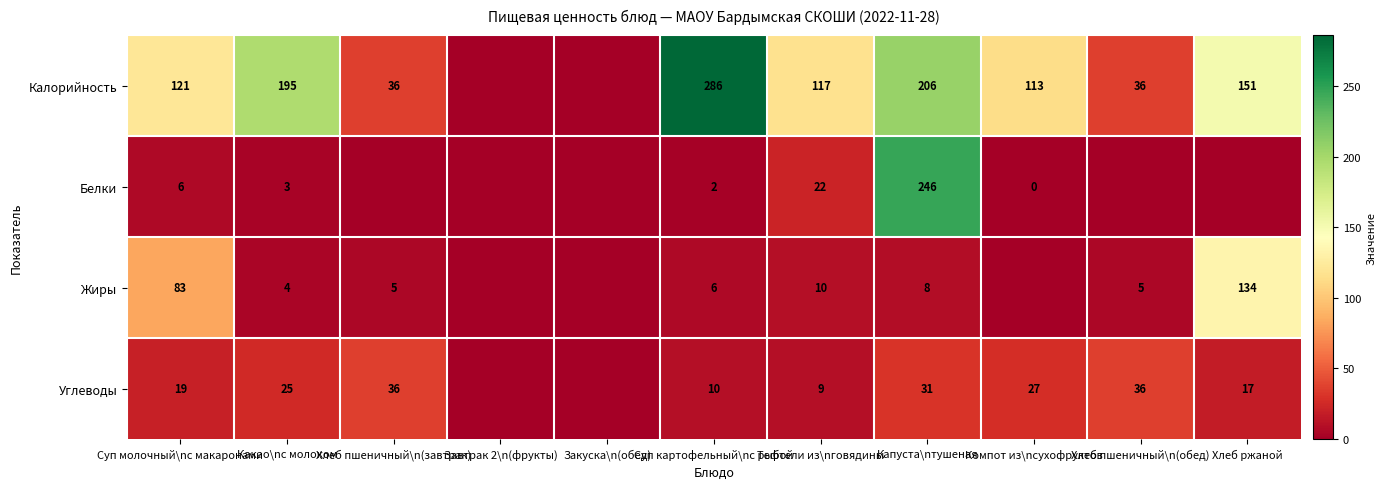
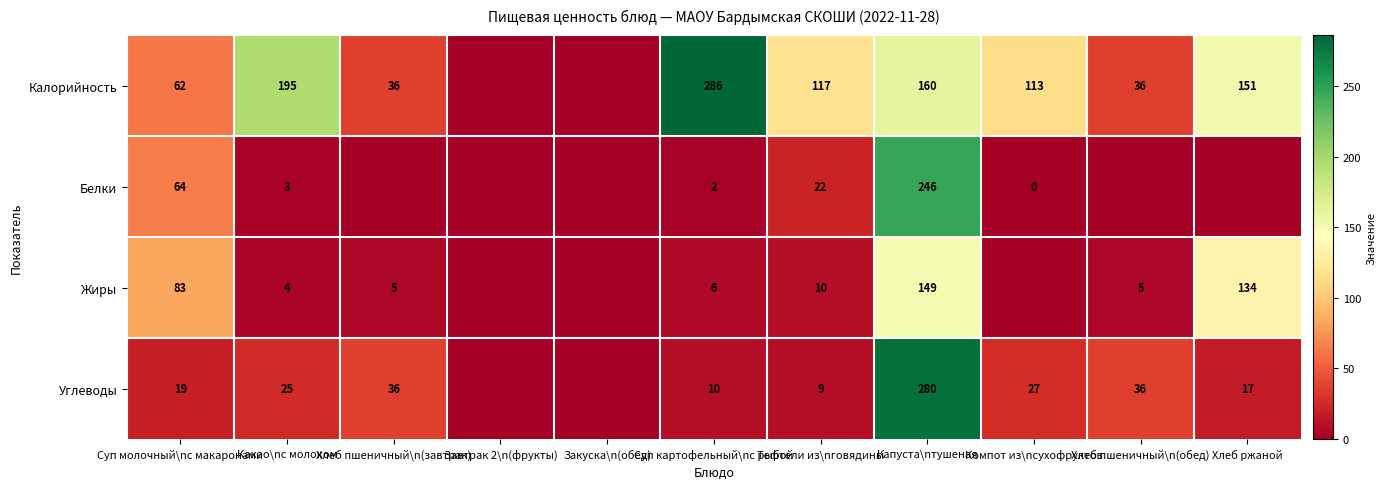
  {
    "Калорийность": {
-     "Суп молочный\\nс макаронами": 121,
-     "Капуста\\nтушеная": 206,
+     "Суп молочный\\nс макаронами": 62,
+     "Капуста\\nтушеная": 160,
      "Хлеб ржаной": 151
    },
    "Белки": {
-     "Суп молочный\\nс макаронами": 6,
+     "Суп молочный\\nс макаронами": 64,
      "Капуста\\nтушеная": 246
    },
    "Жиры": {
      "Суп молочный\\nс макаронами": 83,
-     "Капуста\\nтушеная": 8,
+     "Капуста\\nтушеная": 149,
      "Хлеб ржаной": 134
    },
    "Углеводы": {
      "Суп молочный\\nс макаронами": 19,
-     "Капуста\\nтушеная": 31,
+     "Капуста\\nтушеная": 280,
      "Хлеб ржаной": 17
    }
  }
